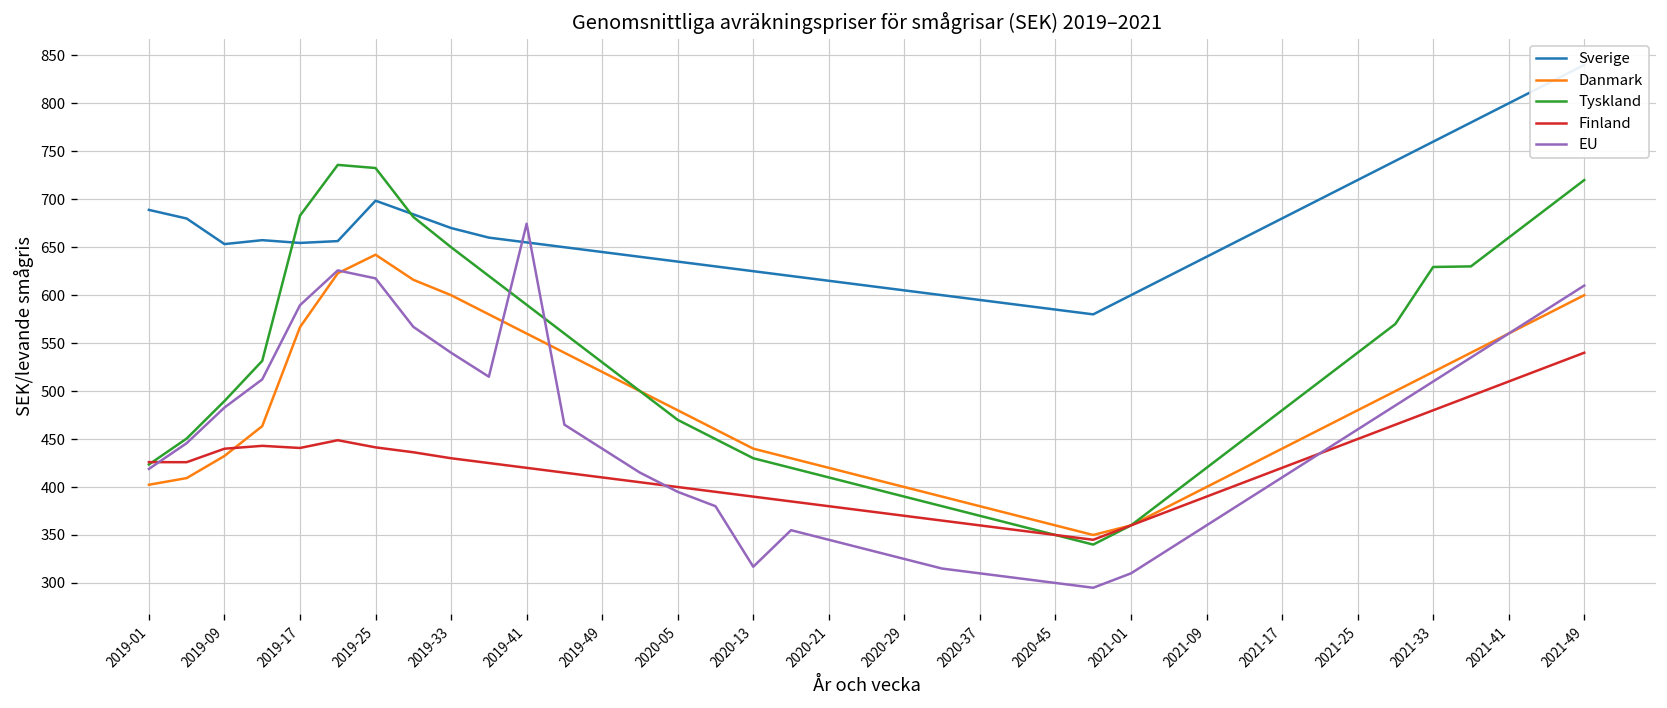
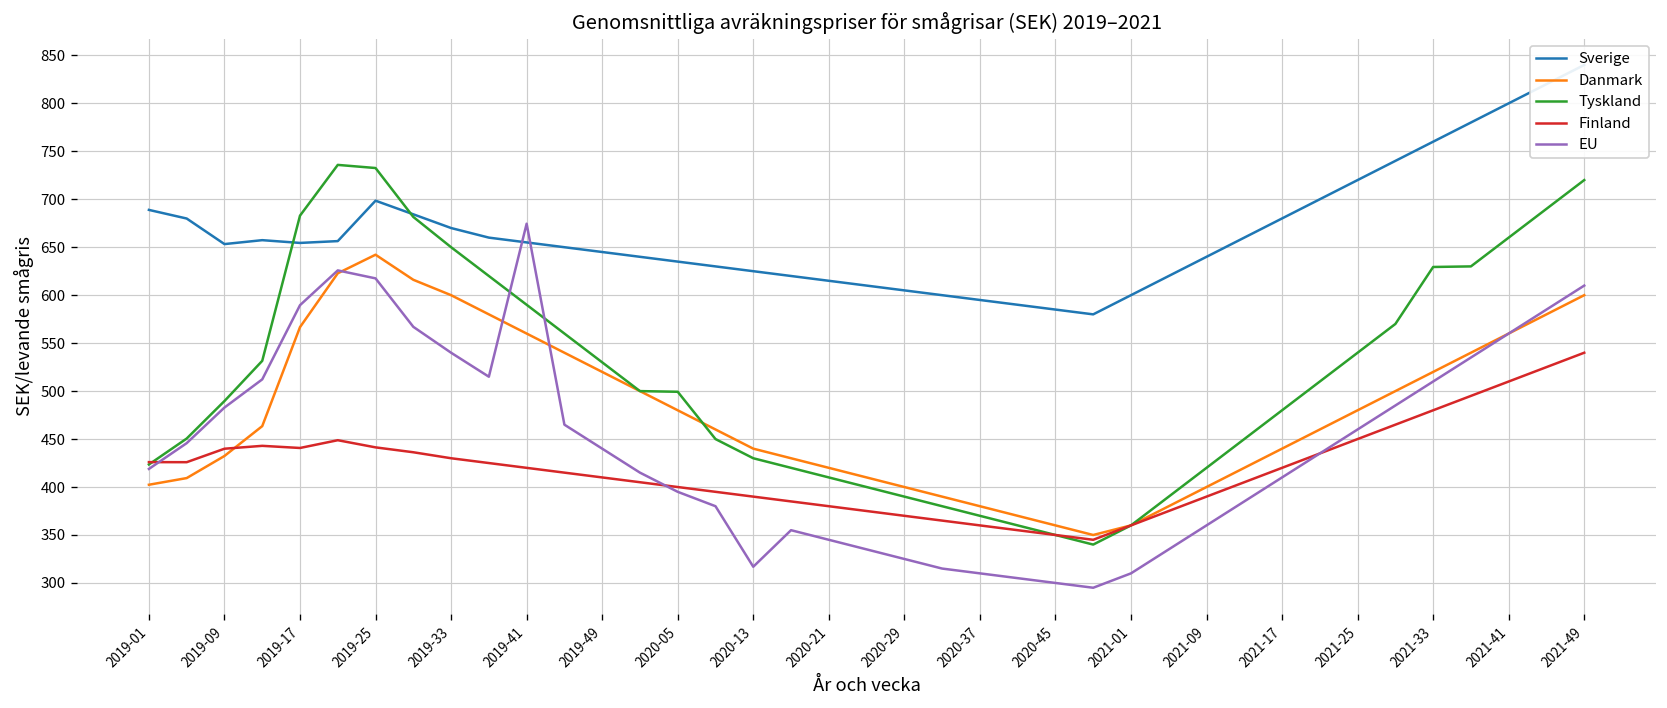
  {
    "Sverige": {
      "2019-01": 690,
      "2019-09": 650,
      "2019-17": 650,
      "2019-25": 700,
      "2019-33": 670,
      "2019-41": 660,
      "2019-49": 650,
      "2020-05": 640,
      "2020-13": 630,
      "2020-21": 620,
      "2020-29": 610,
      "2020-37": 600,
      "2020-45": 590,
      "2021-01": 600,
      "2021-09": 640,
      "2021-17": 680,
      "2021-25": 720,
      "2021-33": 760,
      "2021-41": 800
    },
    "Danmark": {
      "2019-01": 400,
      "2019-09": 430,
      "2019-17": 570,
      "2019-25": 640,
      "2019-33": 600,
      "2019-41": 560,
      "2019-49": 520,
      "2020-05": 480,
      "2020-13": 440,
      "2020-21": 420,
      "2020-29": 400,
      "2020-37": 380,
      "2020-45": 360,
      "2021-09": 400,
      "2021-17": 440,
      "2021-25": 480,
      "2021-33": 520,
      "2021-49": 600
    },
    "Tyskland": {
      "2019-09": 490,
      "2019-17": 680,
      "2019-25": 730,
      "2019-33": 650,
      "2019-41": 590,
      "2019-49": 530,
-     "2020-05": 470,
+     "2020-05": 500,
      "2020-13": 430,
      "2020-21": 410,
      "2020-29": 390,
      "2020-37": 370,
      "2021-09": 420,
      "2021-17": 480,
      "2021-25": 540,
      "2021-33": 630,
      "2021-41": 660,
      "2021-49": 720
    },
    "Finland": {
      "2019-09": 440,
      "2019-17": 440,
      "2019-25": 440,
      "2019-33": 430,
      "2019-41": 420,
      "2019-49": 410,
      "2020-05": 400,
      "2020-13": 390,
      "2020-21": 380,
      "2020-29": 370,
      "2020-37": 360,
      "2021-09": 390,
      "2021-17": 420,
      "2021-25": 450,
      "2021-33": 480,
      "2021-41": 510,
      "2021-49": 540
    },
    "EU": {
      "2019-01": 420,
      "2019-09": 480,
      "2019-17": 590,
      "2019-25": 620,
      "2019-33": 540,
      "2019-41": 670,
      "2019-49": 440,
      "2020-05": 400,
      "2020-13": 320,
      "2020-21": 350,
      "2020-29": 330,
      "2020-37": 310,
      "2020-45": 300,
      "2021-01": 310,
      "2021-09": 360,
      "2021-17": 410,
      "2021-25": 460,
      "2021-33": 510,
      "2021-49": 610
    }
  }
